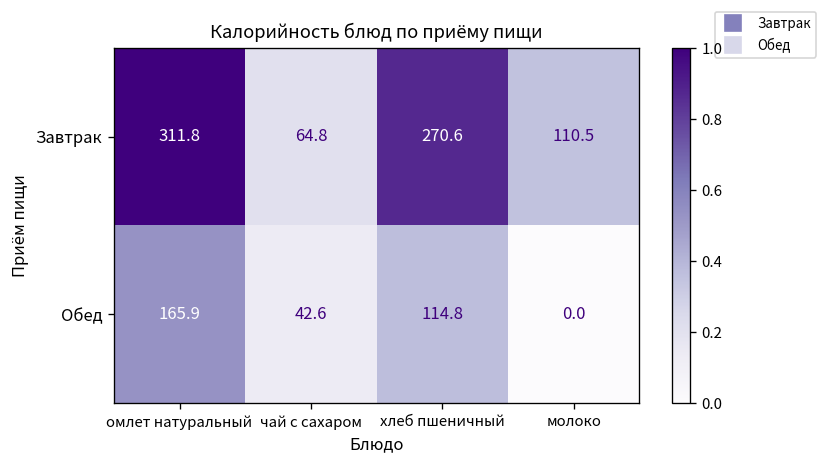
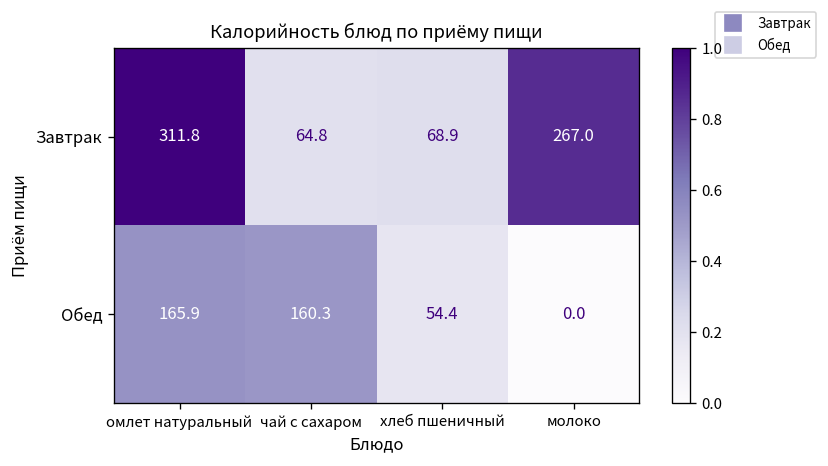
  {
    "Завтрак": {
      "омлет натуральный": 311.8,
      "чай с сахаром": 64.8,
-     "хлеб пшеничный": 270.6,
-     "молоко": 110.5
+     "хлеб пшеничный": 68.9,
+     "молоко": 267.0
    },
    "Обед": {
      "омлет натуральный": 165.9,
-     "чай с сахаром": 42.6,
-     "хлеб пшеничный": 114.8,
+     "чай с сахаром": 160.3,
+     "хлеб пшеничный": 54.4,
      "молоко": 0.0
    }
  }
